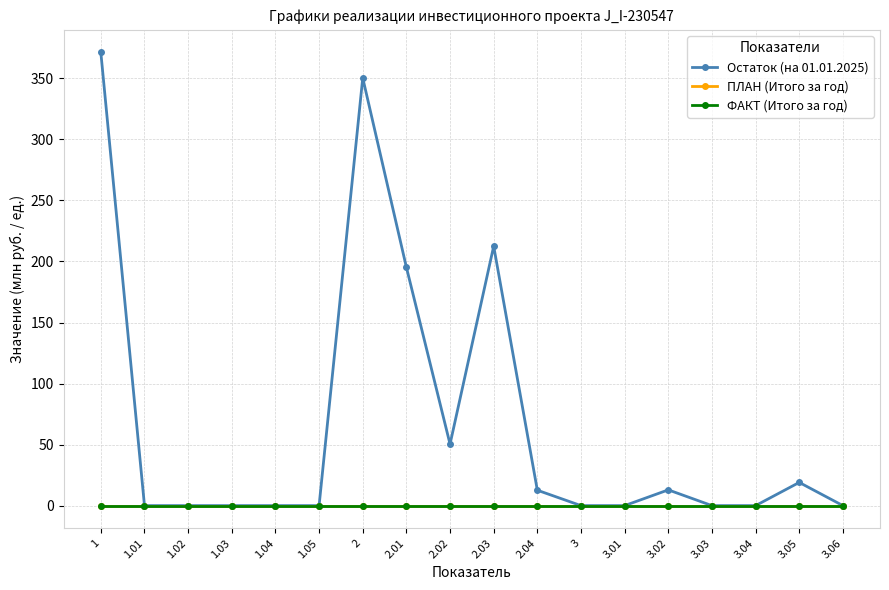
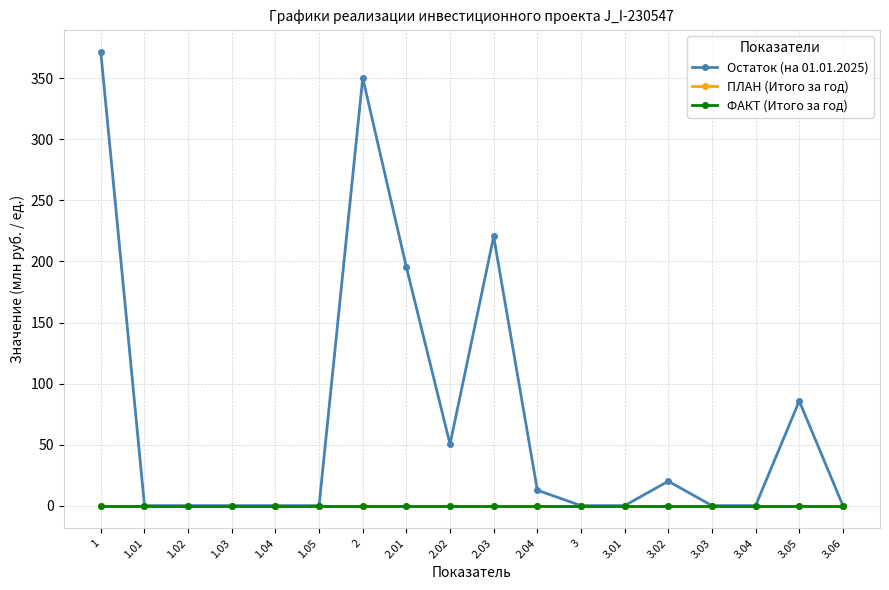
  {
    "Остаток (на 01.01.2025)": {
      "1": 371,
      "2": 350,
      "2.01": 195,
      "2.02": 50,
-     "2.03": 213,
+     "2.03": 220,
      "2.04": 13,
-     "3.02": 13,
-     "3.05": 19
+     "3.02": 20,
+     "3.05": 86
    },
    "ФАКТ (Итого за год)": {
      "1": 0,
      "2": 0,
      "2.01": 0,
      "2.02": 0,
      "2.03": 0,
      "2.04": 0,
      "3.02": 0,
      "3.05": 0
    }
  }
